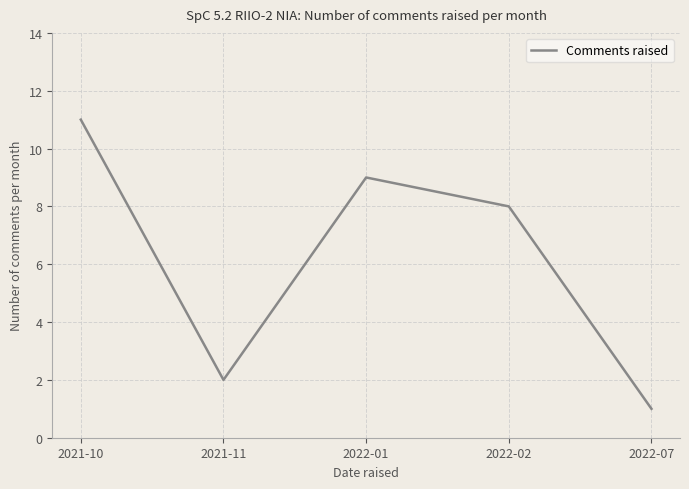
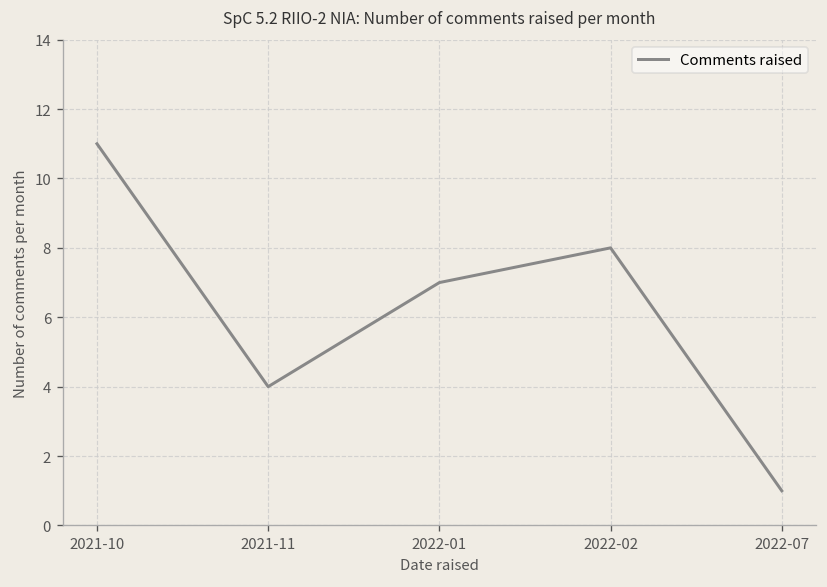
  {
    "2021-10": 11,
-   "2021-11": 2,
-   "2022-01": 9,
+   "2021-11": 4,
+   "2022-01": 7,
    "2022-02": 8,
    "2022-07": 1
  }
